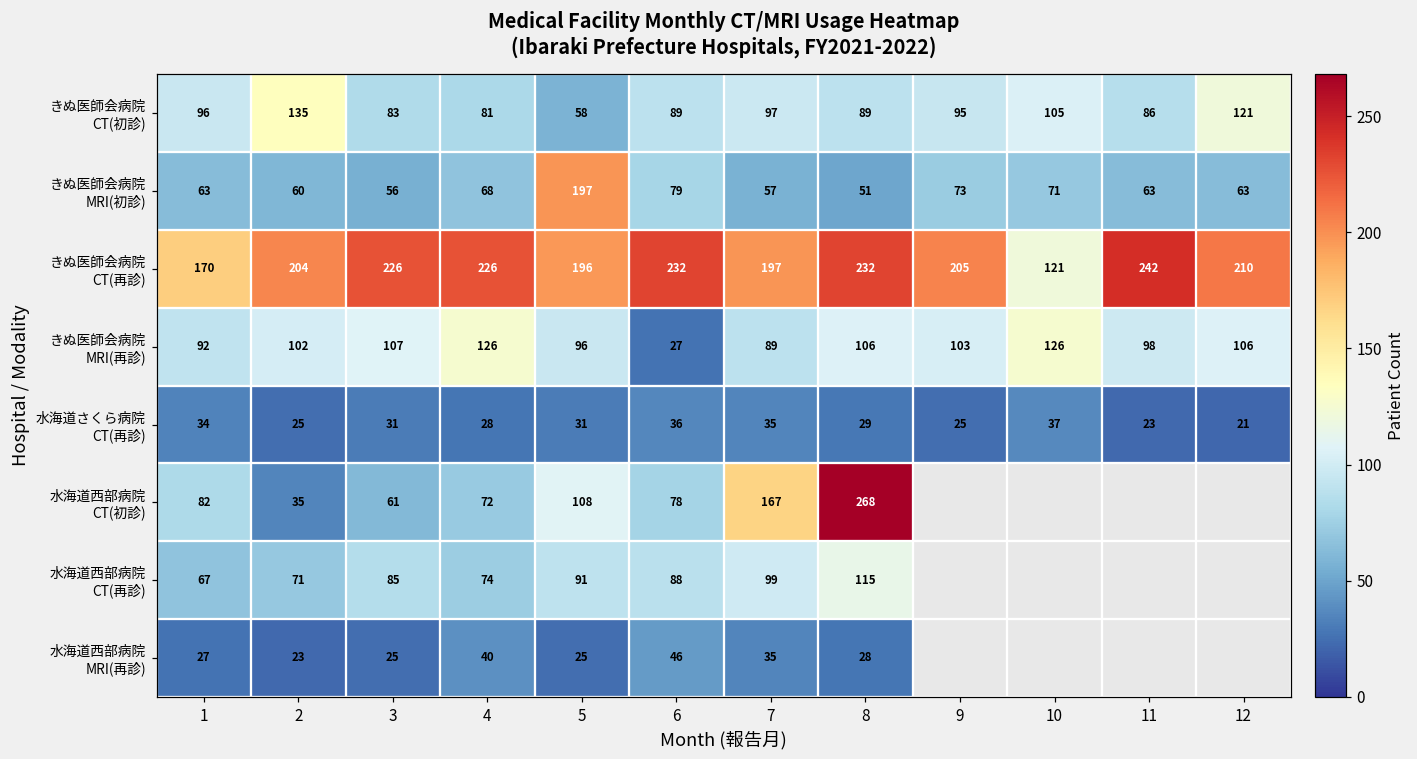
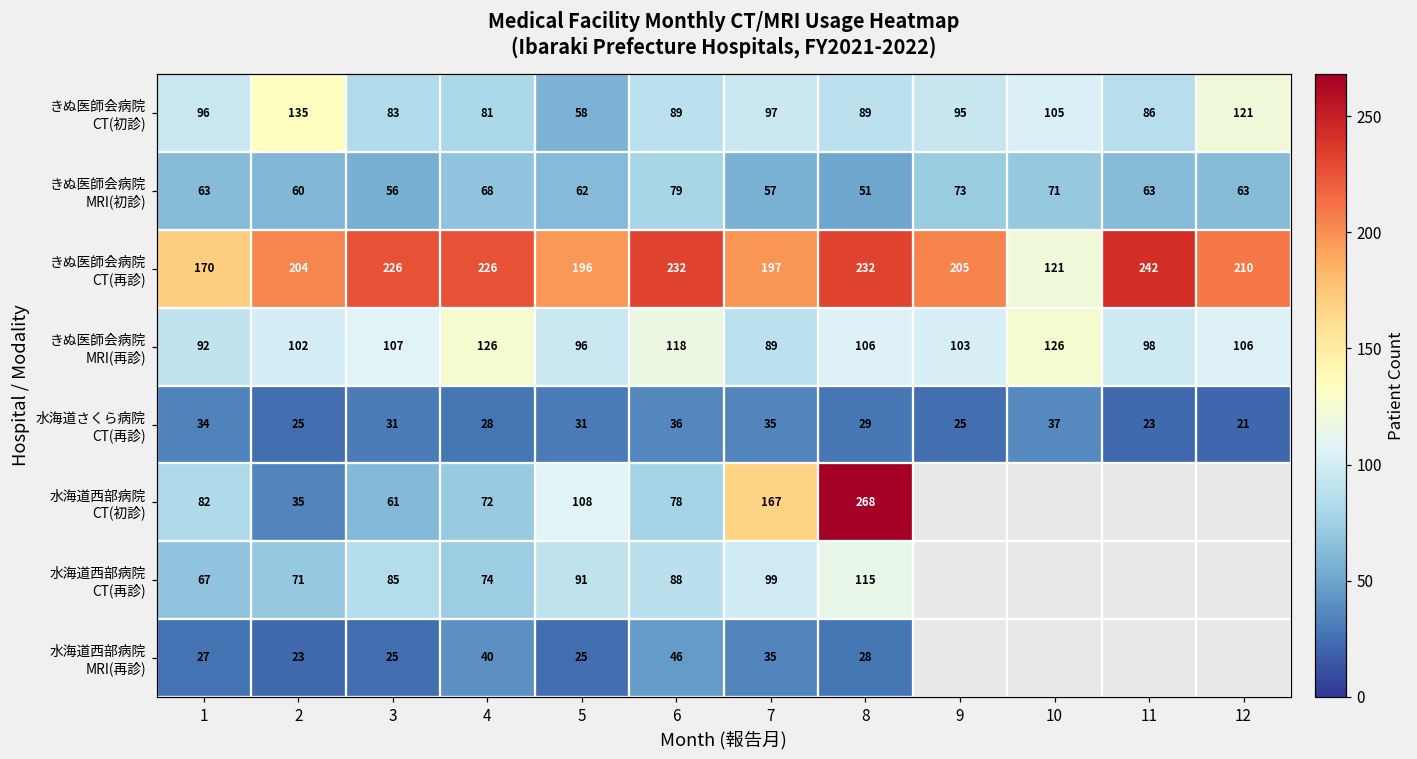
  {
    "きぬ医師会病院 CT(初診)": {
      "1": 96,
      "2": 135,
      "3": 83,
      "4": 81,
      "5": 58,
      "6": 89,
      "7": 97,
      "8": 89,
      "9": 95,
      "10": 105,
      "11": 86,
      "12": 121
    },
    "きぬ医師会病院 MRI(初診)": {
      "1": 63,
      "2": 60,
      "3": 56,
      "4": 68,
-     "5": 197,
+     "5": 62,
      "6": 79,
      "7": 57,
      "8": 51,
      "9": 73,
      "10": 71,
      "11": 63,
      "12": 63
    },
    "きぬ医師会病院 CT(再診)": {
      "1": 170,
      "2": 204,
      "3": 226,
      "4": 226,
      "5": 196,
      "6": 232,
      "7": 197,
      "8": 232,
      "9": 205,
      "10": 121,
      "11": 242,
      "12": 210
    },
    "きぬ医師会病院 MRI(再診)": {
      "1": 92,
      "2": 102,
      "3": 107,
      "4": 126,
      "5": 96,
-     "6": 27,
+     "6": 118,
      "7": 89,
      "8": 106,
      "9": 103,
      "10": 126,
      "11": 98,
      "12": 106
    },
    "水海道さくら病院 CT(再診)": {
      "1": 34,
      "2": 25,
      "3": 31,
      "4": 28,
      "5": 31,
      "6": 36,
      "7": 35,
      "8": 29,
      "9": 25,
      "10": 37,
      "11": 23,
      "12": 21
    },
    "水海道西部病院 CT(初診)": {
      "1": 82,
      "2": 35,
      "3": 61,
      "4": 72,
      "5": 108,
      "6": 78,
      "7": 167,
      "8": 268
    },
    "水海道西部病院 CT(再診)": {
      "1": 67,
      "2": 71,
      "3": 85,
      "4": 74,
      "5": 91,
      "6": 88,
      "7": 99,
      "8": 115
    },
    "水海道西部病院 MRI(再診)": {
      "1": 27,
      "2": 23,
      "3": 25,
      "4": 40,
      "5": 25,
      "6": 46,
      "7": 35,
      "8": 28
    }
  }
